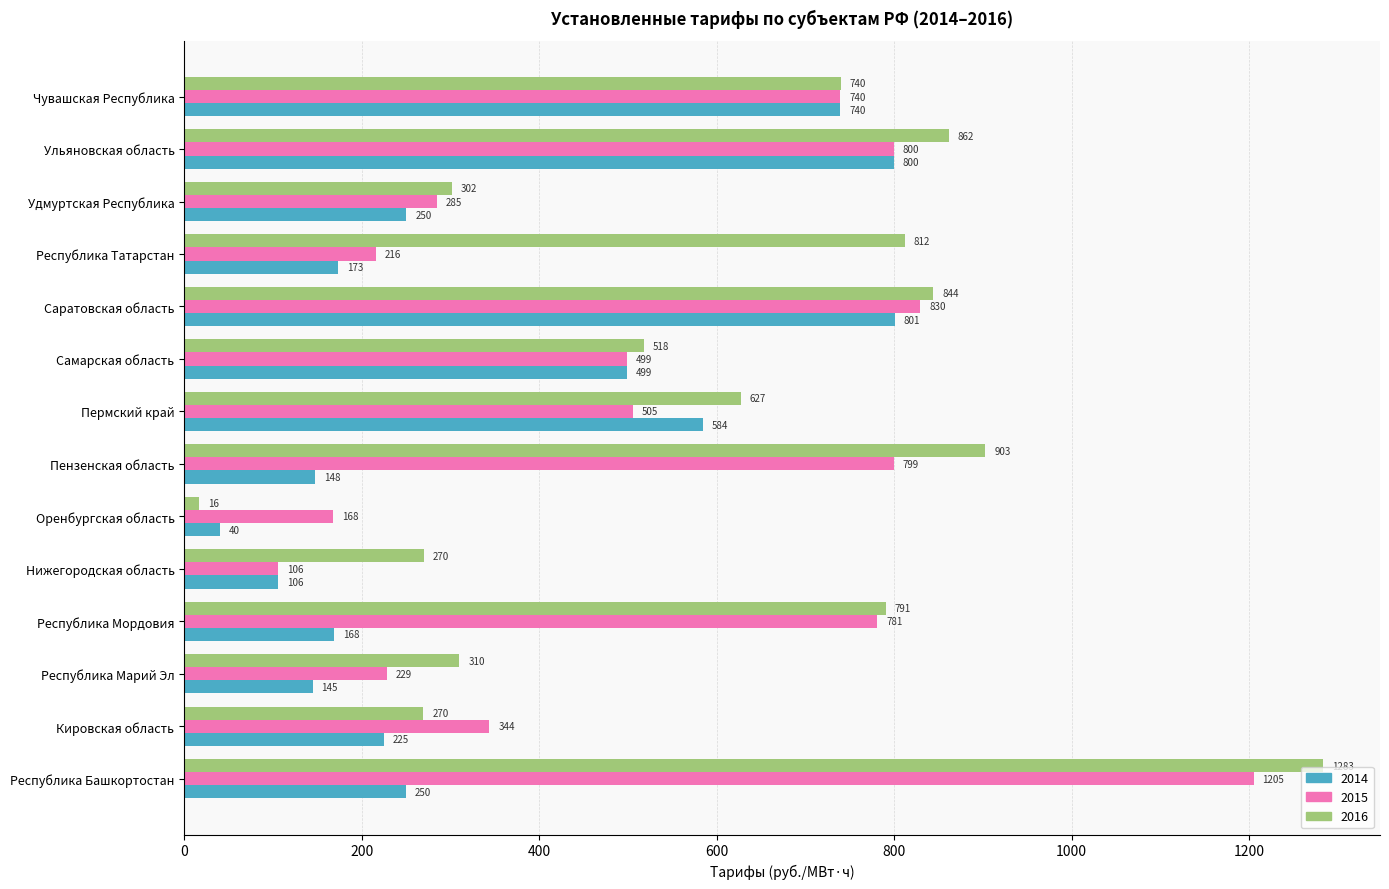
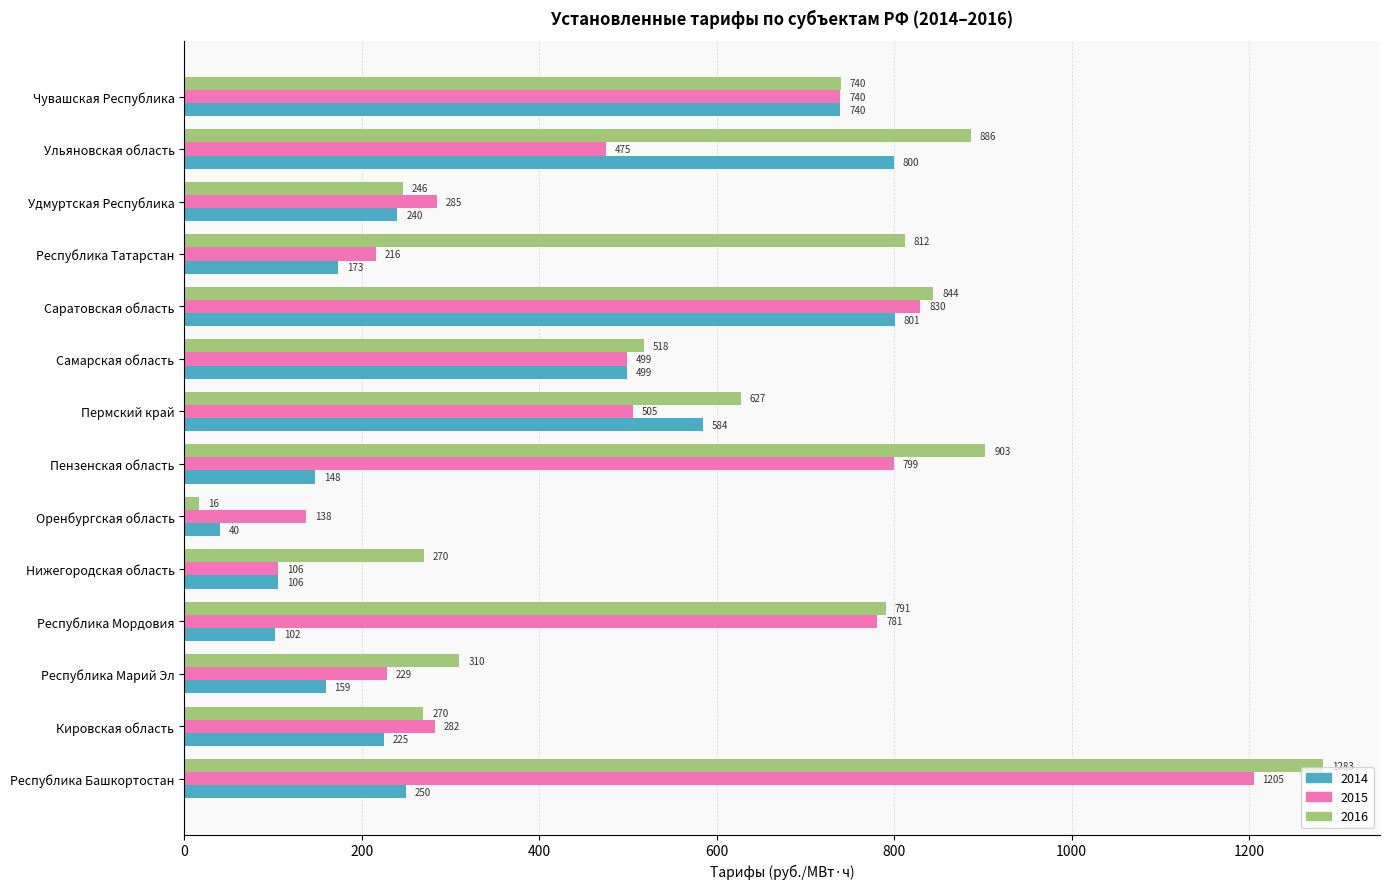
  {
    "2014": {
      "Чувашская Республика": 740,
      "Ульяновская область": 800,
-     "Удмуртская Республика": 250,
+     "Удмуртская Республика": 240,
      "Республика Татарстан": 173,
      "Саратовская область": 801,
      "Самарская область": 499,
      "Пермский край": 584,
      "Пензенская область": 148,
      "Оренбургская область": 40,
      "Нижегородская область": 106,
-     "Республика Мордовия": 168,
-     "Республика Марий Эл": 145,
+     "Республика Мордовия": 102,
+     "Республика Марий Эл": 159,
      "Кировская область": 225,
      "Республика Башкортостан": 250
    },
    "2015": {
      "Чувашская Республика": 740,
-     "Ульяновская область": 800,
+     "Ульяновская область": 475,
      "Удмуртская Республика": 285,
      "Республика Татарстан": 216,
      "Саратовская область": 830,
      "Самарская область": 499,
      "Пермский край": 505,
      "Пензенская область": 799,
-     "Оренбургская область": 168,
+     "Оренбургская область": 138,
      "Нижегородская область": 106,
      "Республика Мордовия": 781,
      "Республика Марий Эл": 229,
-     "Кировская область": 344,
+     "Кировская область": 282,
      "Республика Башкортостан": 1205
    },
    "2016": {
      "Чувашская Республика": 740,
-     "Ульяновская область": 862,
-     "Удмуртская Республика": 302,
+     "Ульяновская область": 886,
+     "Удмуртская Республика": 246,
      "Республика Татарстан": 812,
      "Саратовская область": 844,
      "Самарская область": 518,
      "Пермский край": 627,
      "Пензенская область": 903,
      "Оренбургская область": 16,
      "Нижегородская область": 270,
      "Республика Мордовия": 791,
      "Республика Марий Эл": 310,
      "Кировская область": 270
    }
  }
